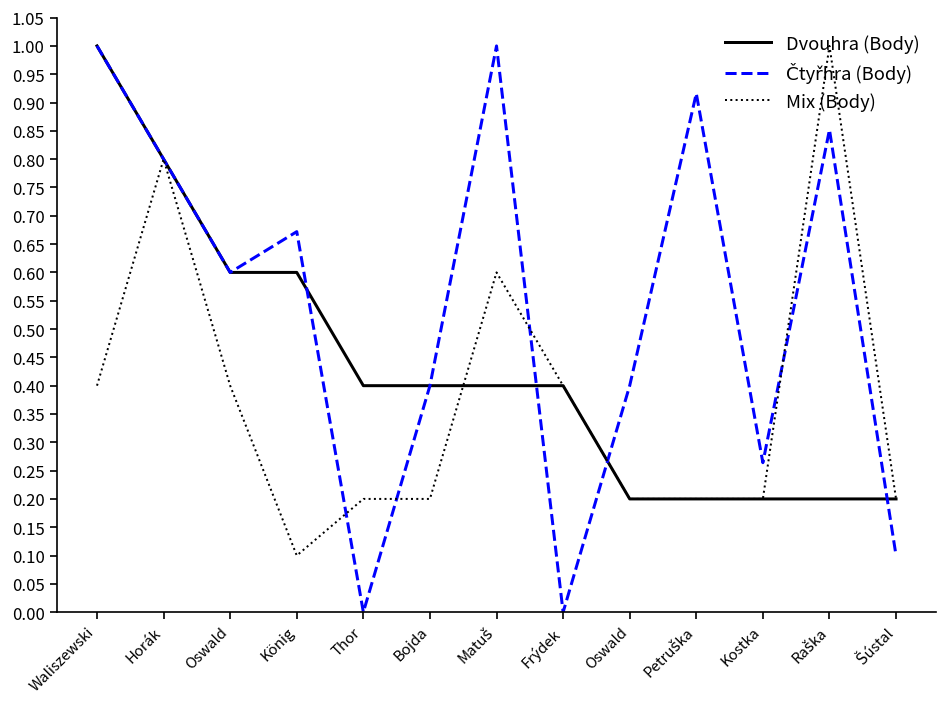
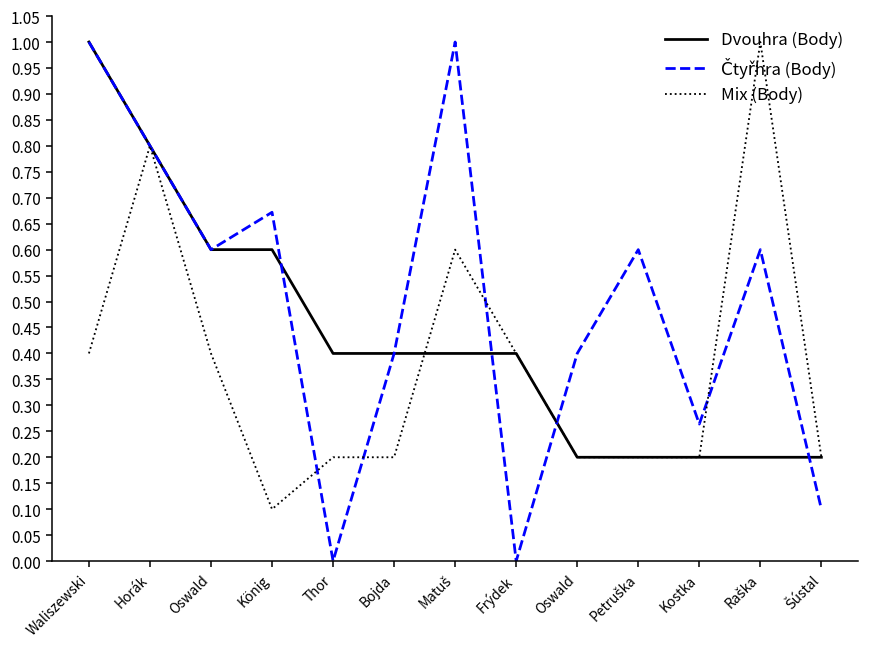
  {
    "Čtyřhra (Body)": {
      "König": 0.67,
      "Thor": 0.00,
      "Matuš": 1.00,
      "Frýdek": 0.00,
-     "Petruška": 0.92,
+     "Petruška": 0.60,
      "Kostka": 0.26,
-     "Raška": 0.85,
+     "Raška": 0.60,
      "Šústal": 0.10
    }
  }
